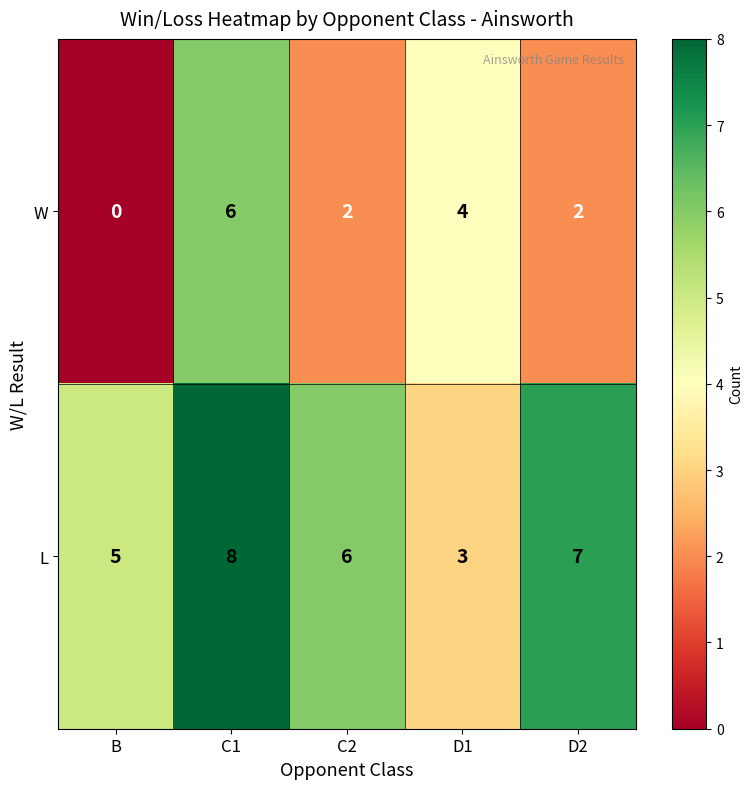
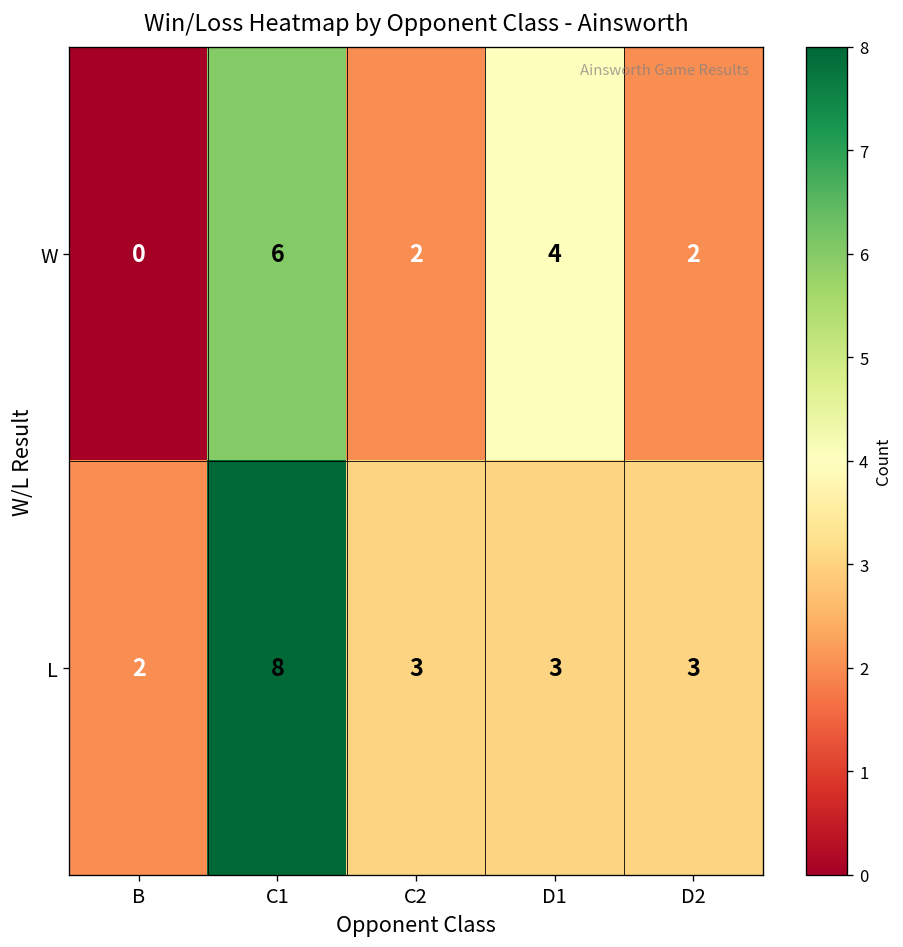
  {
    "W": {
      "B": 0,
      "C1": 6,
      "C2": 2,
      "D1": 4
    },
    "L": {
-     "B": 5,
+     "B": 2,
      "C1": 8,
-     "C2": 6,
+     "C2": 3,
      "D1": 3,
-     "D2": 7
+     "D2": 3
    }
  }
